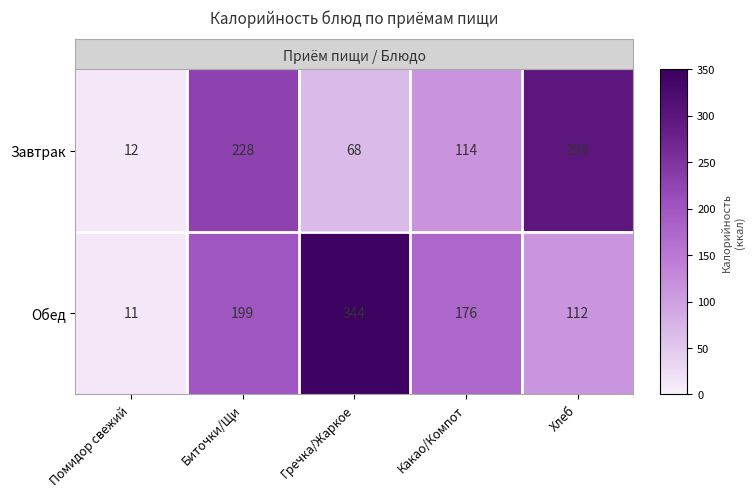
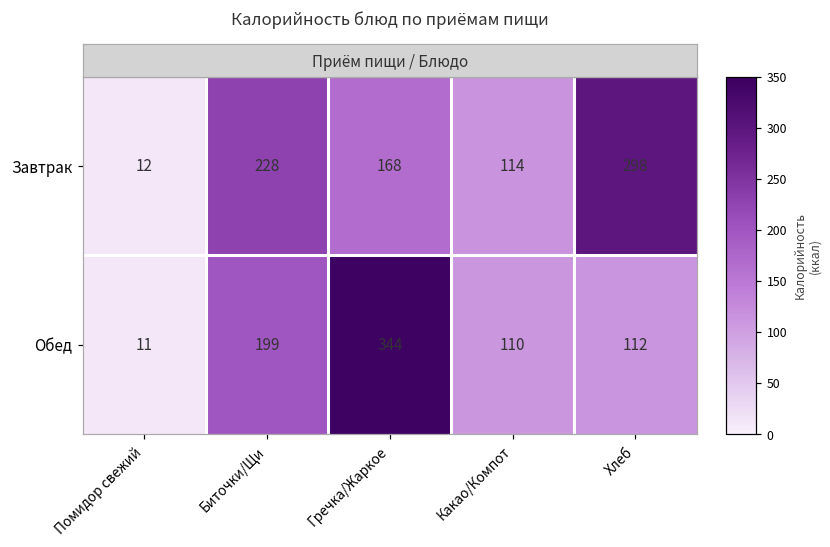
  {
    "Завтрак": {
      "Помидор свежий": 12,
      "Биточки/Щи": 228,
-     "Гречка/Жаркое": 68,
+     "Гречка/Жаркое": 168,
      "Какао/Компот": 114,
      "Хлеб": 298
    },
    "Обед": {
      "Помидор свежий": 11,
      "Биточки/Щи": 199,
      "Гречка/Жаркое": 344,
-     "Какао/Компот": 176,
+     "Какао/Компот": 110,
      "Хлеб": 112
    }
  }
